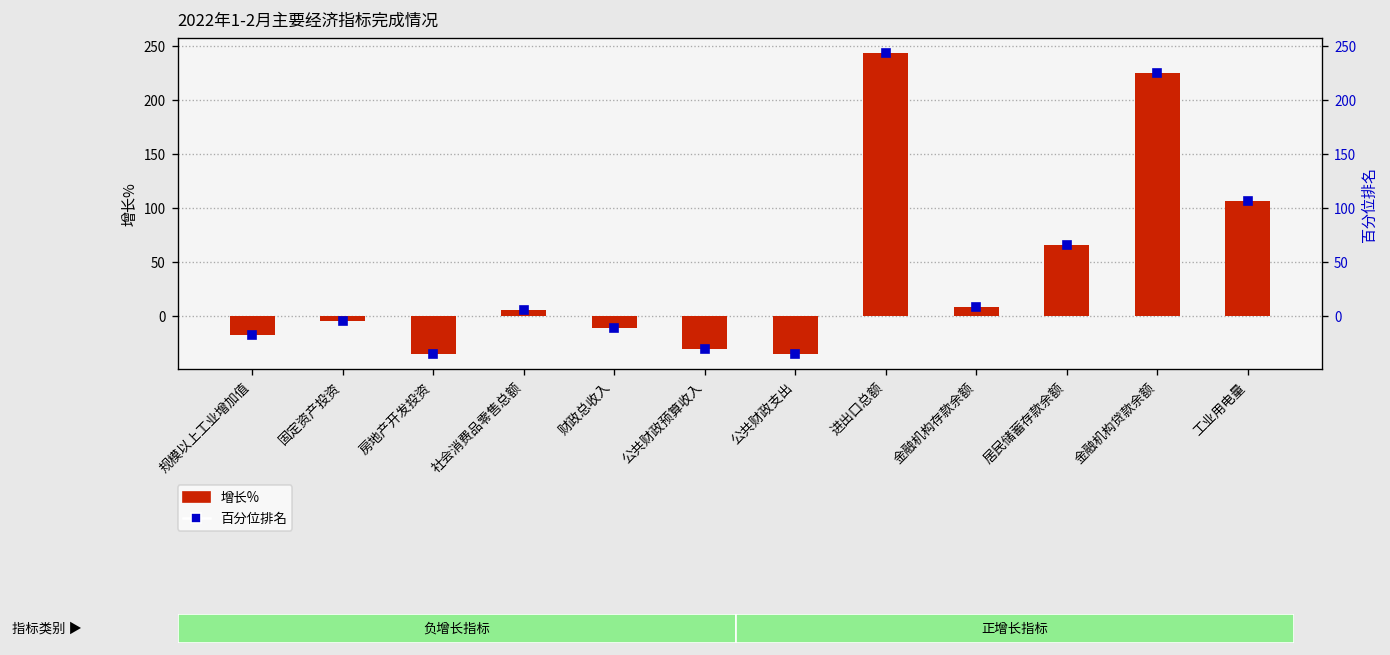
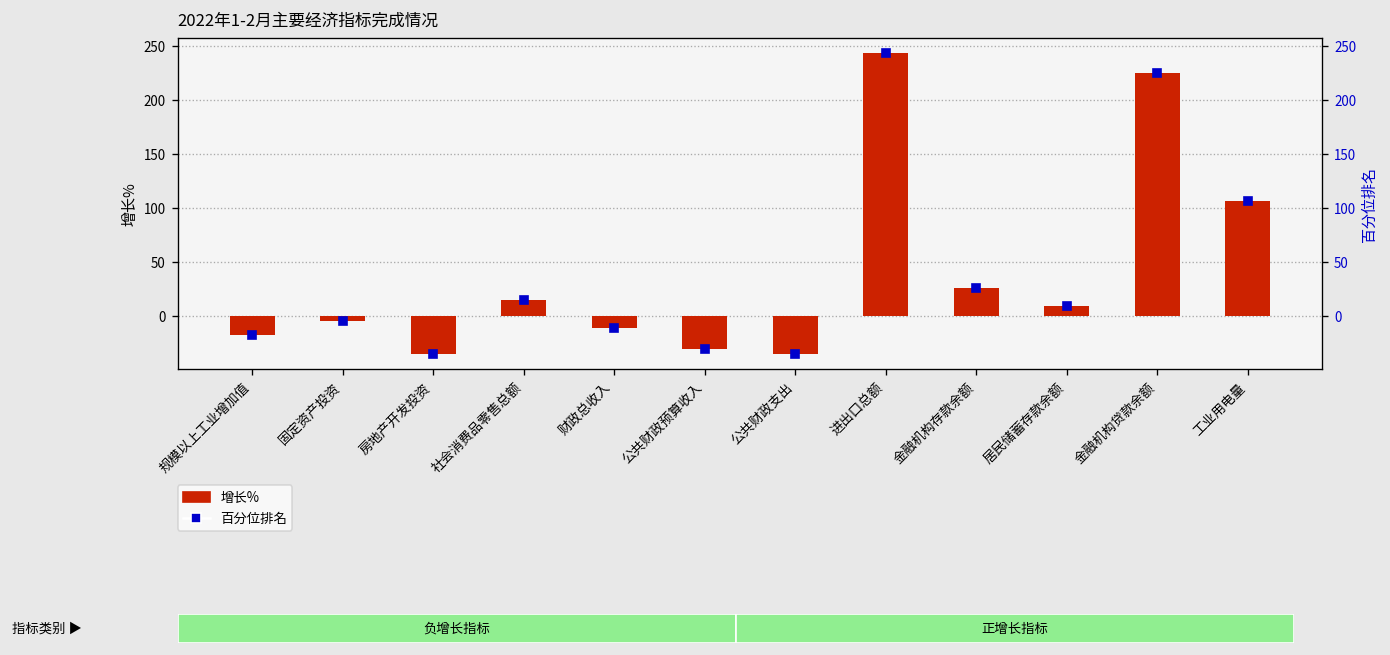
  {
    "增长%": {
      "规模以上工业增加值": -20,
      "固定资产投资": 0,
      "房地产开发投资": -40,
-     "社会消费品零售总额": 10,
+     "社会消费品零售总额": 20,
      "财政总收入": -10,
      "公共财政预算收入": -30,
      "公共财政支出": -40,
      "进出口总额": 240,
-     "金融机构存款余额": 10,
-     "居民储蓄存款余额": 70,
+     "金融机构存款余额": 30,
+     "居民储蓄存款余额": 10,
      "金融机构贷款余额": 230,
      "工业用电量": 110
    }
  }
